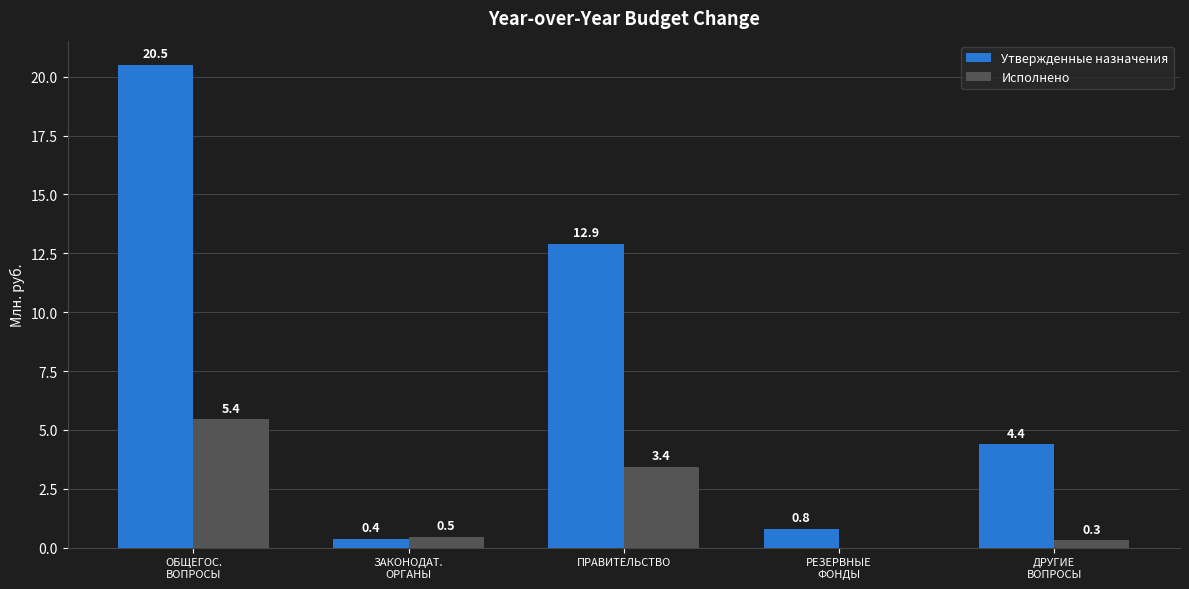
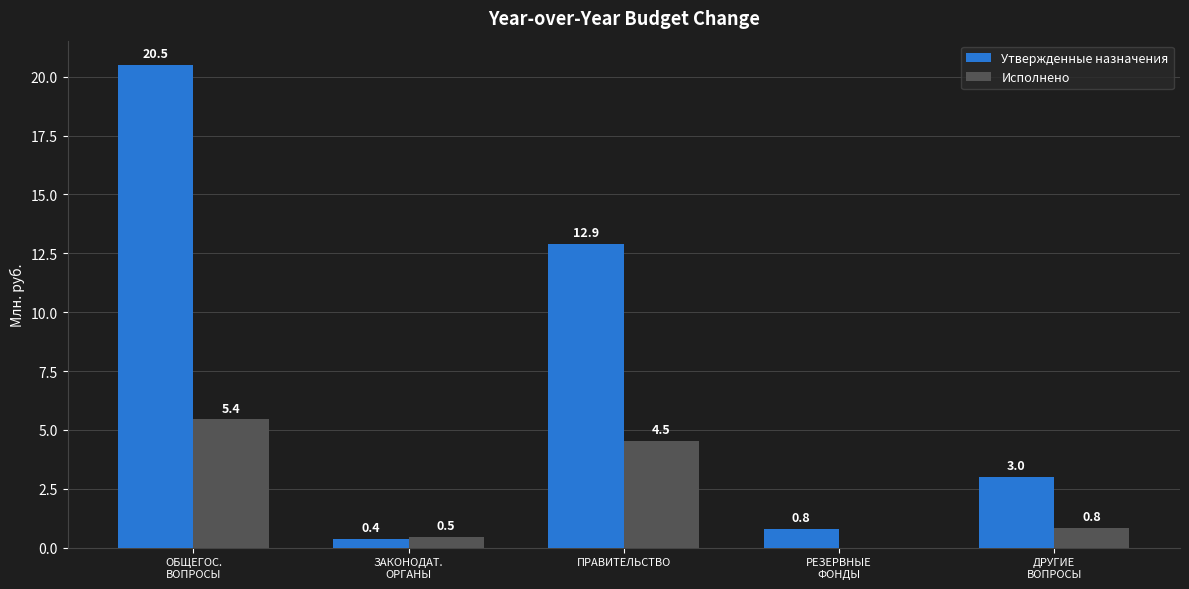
  {
    "Утвержденные назначения": {
      "ОБЩЕГОС. ВОПРОСЫ": 20.5,
      "ЗАКОНОДАТ. ОРГАНЫ": 0.4,
      "ПРАВИТЕЛЬСТВО": 12.9,
      "РЕЗЕРВНЫЕ ФОНДЫ": 0.8,
-     "ДРУГИЕ ВОПРОСЫ": 4.4
+     "ДРУГИЕ ВОПРОСЫ": 3.0
    },
    "Исполнено": {
      "ОБЩЕГОС. ВОПРОСЫ": 5.4,
      "ЗАКОНОДАТ. ОРГАНЫ": 0.5,
-     "ПРАВИТЕЛЬСТВО": 3.4,
-     "ДРУГИЕ ВОПРОСЫ": 0.3
+     "ПРАВИТЕЛЬСТВО": 4.5,
+     "ДРУГИЕ ВОПРОСЫ": 0.8
    }
  }
